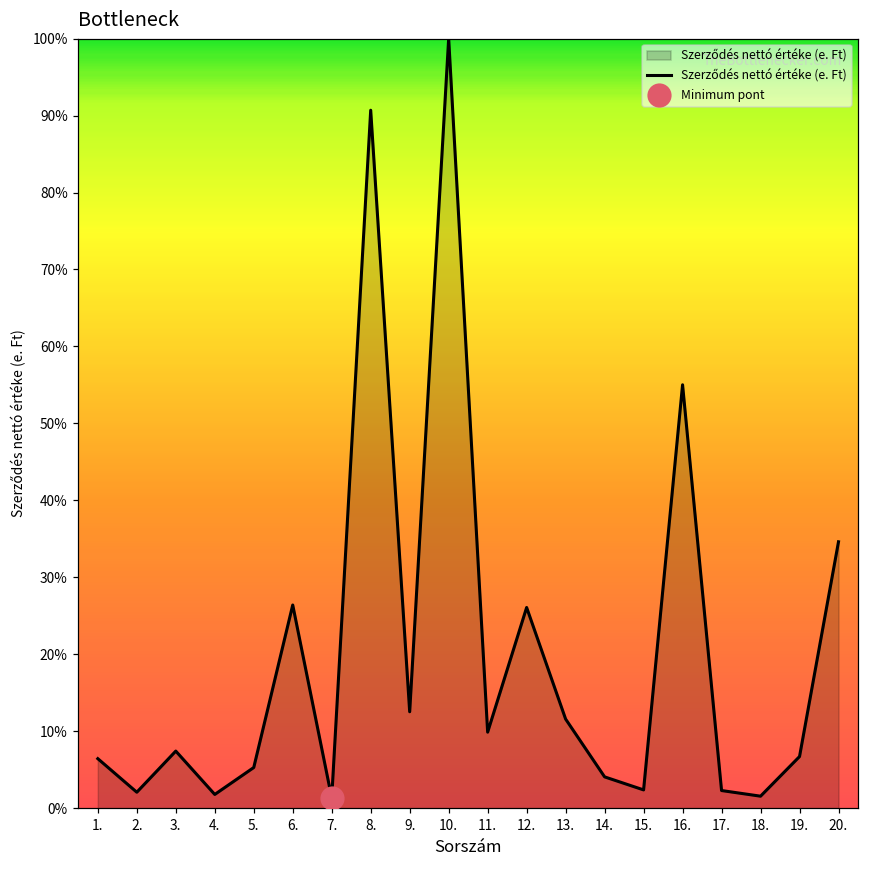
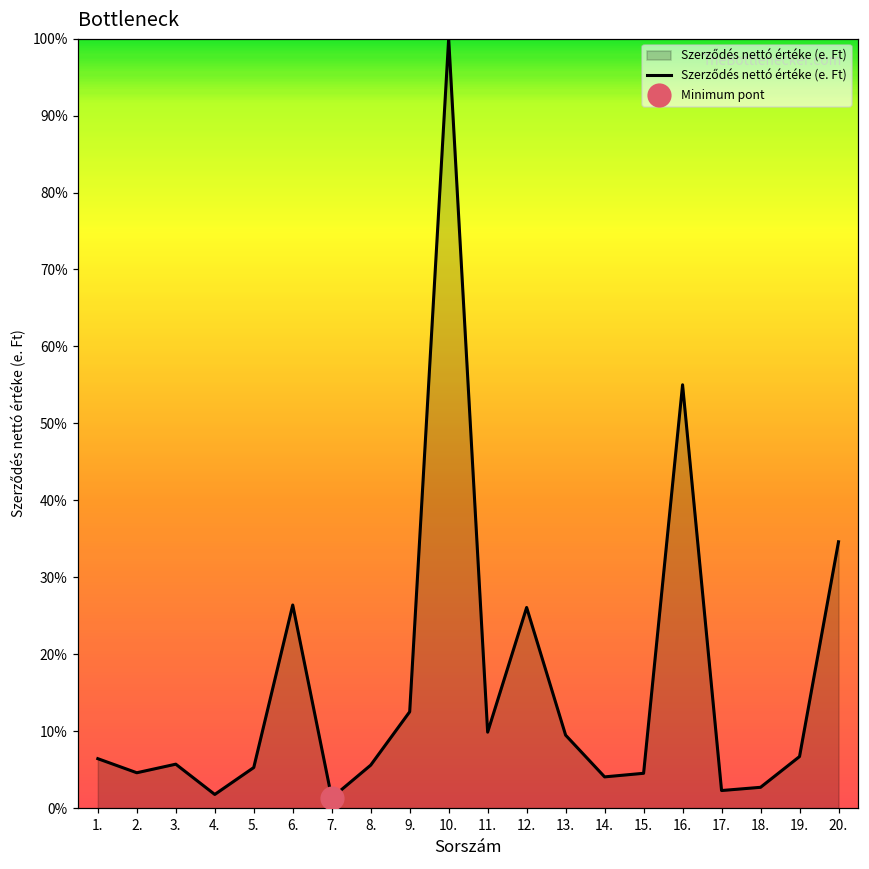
  {
    "Szerződés nettó értéke (e. Ft)": {
      "1.": "6%",
-     "2.": "2%",
-     "3.": "7%",
+     "2.": "5%",
+     "3.": "6%",
      "4.": "2%",
      "5.": "5%",
      "6.": "26%",
-     "8.": "91%",
+     "8.": "6%",
      "9.": "13%",
      "10.": "100%",
      "11.": "10%",
      "12.": "26%",
-     "13.": "12%",
+     "13.": "9%",
      "14.": "4%",
-     "15.": "2%",
+     "15.": "5%",
      "16.": "55%",
      "17.": "2%",
-     "18.": "2%",
+     "18.": "3%",
      "19.": "7%",
      "20.": "35%"
    }
  }
